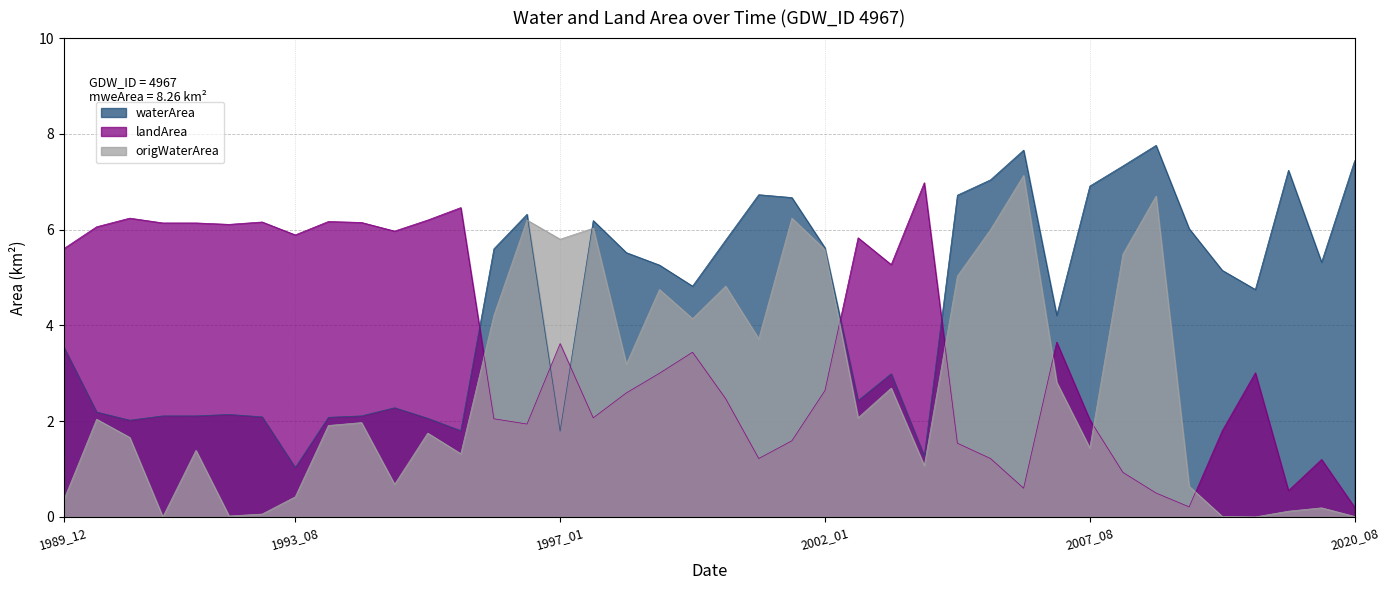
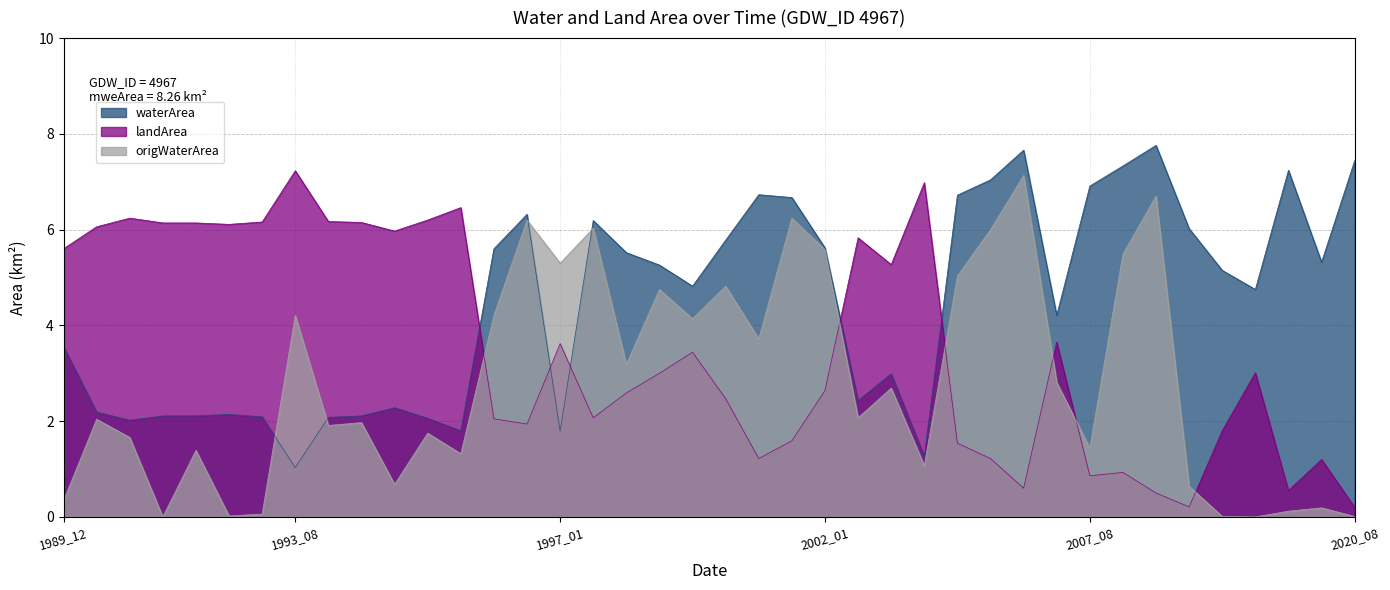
  {
    "waterArea": {
      "1989_12": 3.6,
      "1993_08": 1.0,
      "1997_01": 1.8,
      "2007_08": 6.9,
      "2020_08": 7.4
    },
    "landArea": {
      "1989_12": 5.6,
-     "1993_08": 5.9,
+     "1993_08": 7.2,
      "1997_01": 3.6,
      "2002_01": 2.6,
-     "2007_08": 2.0,
+     "2007_08": 0.9,
      "2020_08": 0.2
    },
    "origWaterArea": {
      "1989_12": 0.3,
-     "1993_08": 0.4,
-     "1997_01": 5.8,
+     "1993_08": 4.2,
+     "1997_01": 5.3,
      "2007_08": 1.4,
      "2020_08": 0.0
    }
  }
